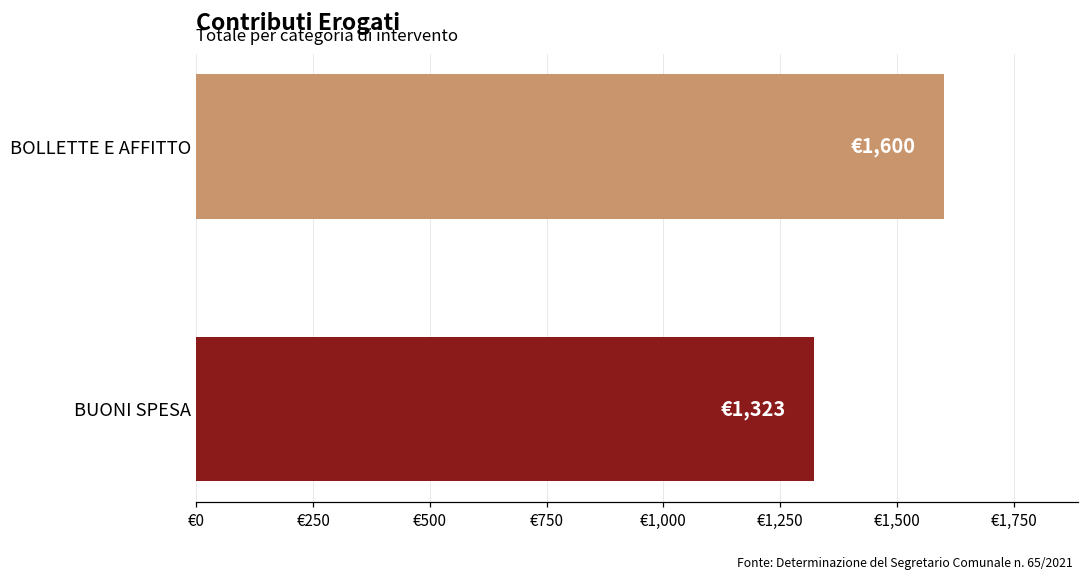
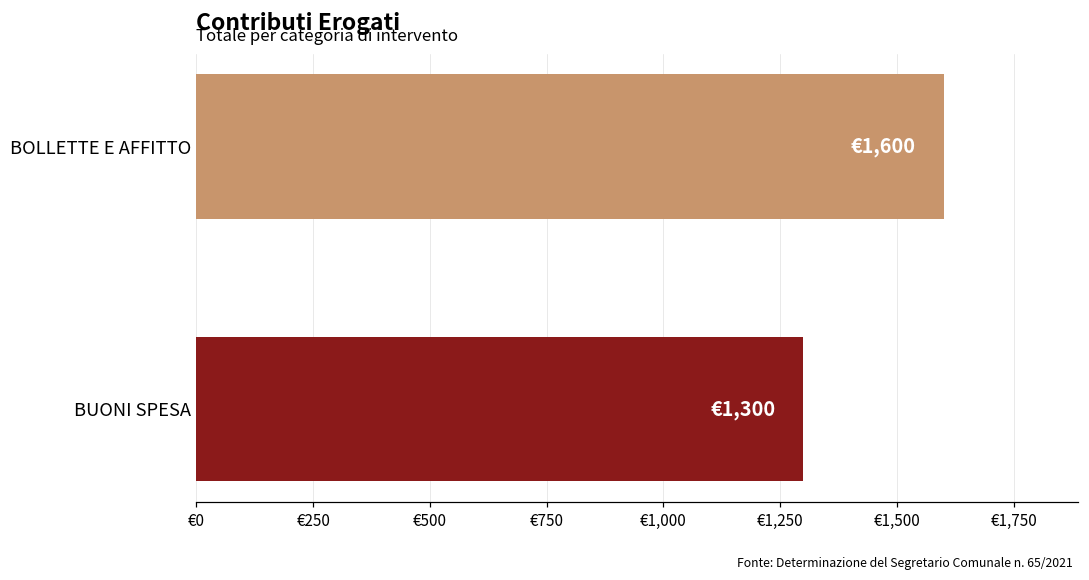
  {
    "BOLLETTE E AFFITTO": "€1,600",
-   "BUONI SPESA": "€1,323"
+   "BUONI SPESA": "€1,300"
  }
